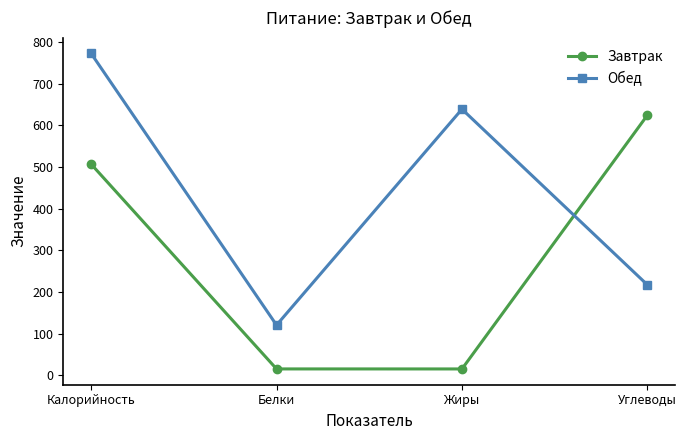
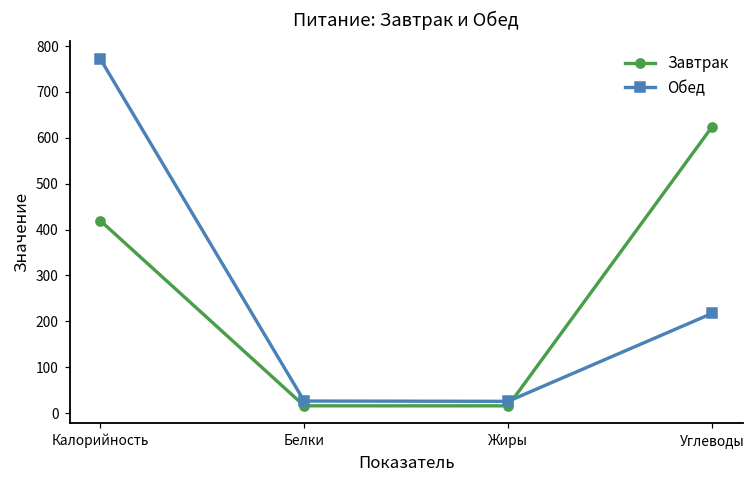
  {
    "Завтрак": {
-     "Калорийность": 510,
+     "Калорийность": 420,
      "Белки": 20,
      "Жиры": 20,
      "Углеводы": 620
    },
    "Обед": {
      "Калорийность": 770,
-     "Белки": 120,
-     "Жиры": 640,
+     "Белки": 30,
+     "Жиры": 30,
      "Углеводы": 220
    }
  }
